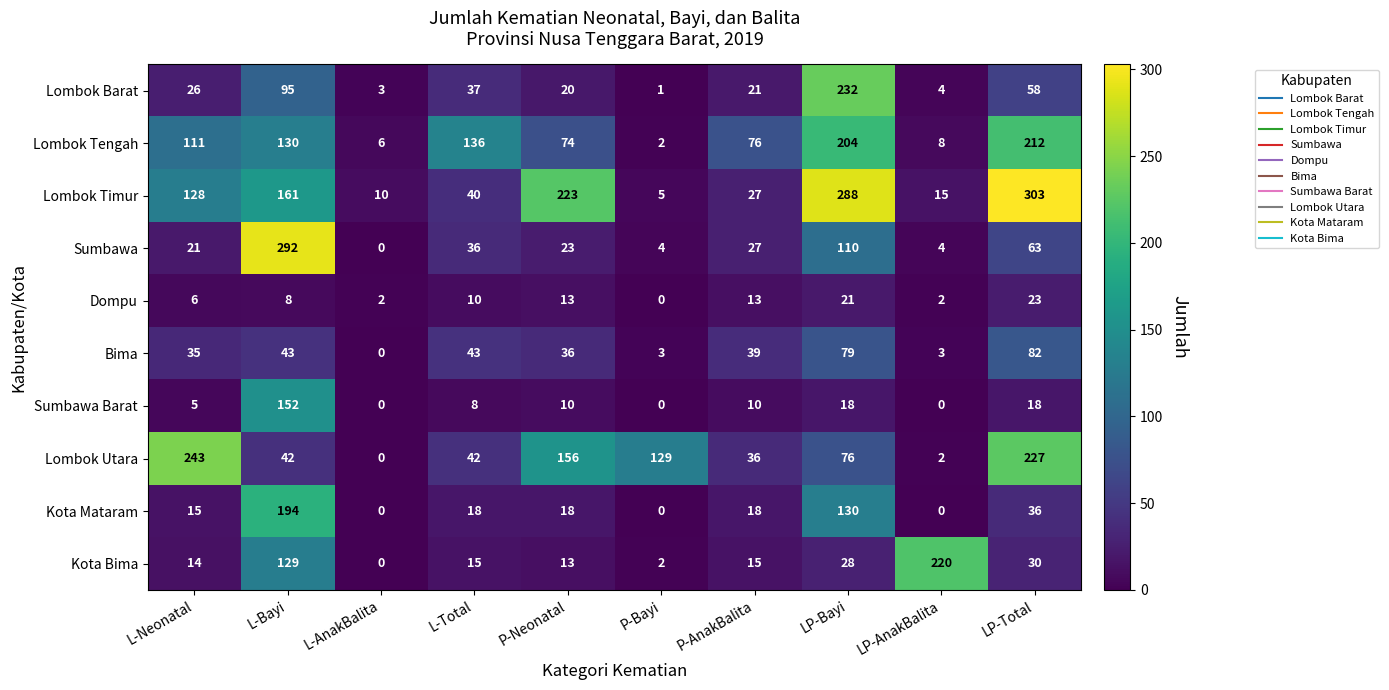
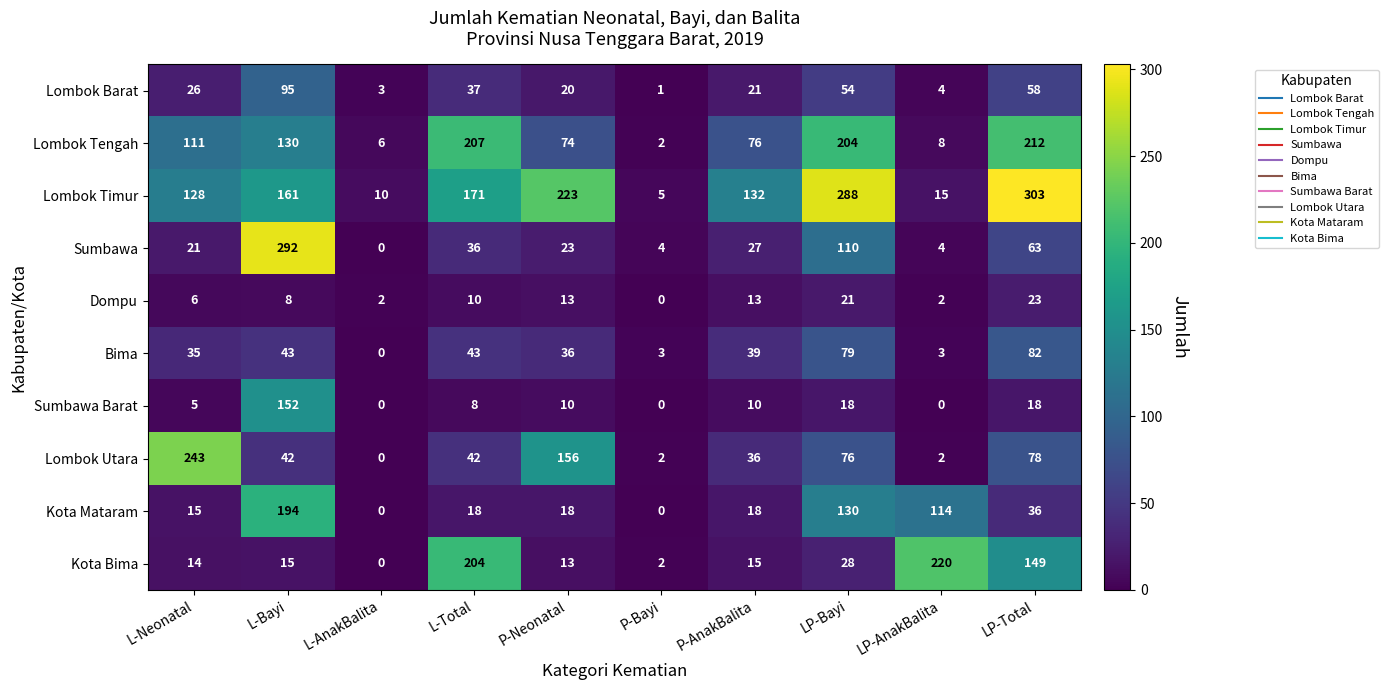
  {
    "Lombok Barat": {
      "L-Neonatal": 26,
      "L-Bayi": 95,
      "L-AnakBalita": 3,
      "L-Total": 37,
      "P-Neonatal": 20,
      "P-Bayi": 1,
      "P-AnakBalita": 21,
-     "LP-Bayi": 232,
+     "LP-Bayi": 54,
      "LP-AnakBalita": 4,
      "LP-Total": 58
    },
    "Lombok Tengah": {
      "L-Neonatal": 111,
      "L-Bayi": 130,
      "L-AnakBalita": 6,
-     "L-Total": 136,
+     "L-Total": 207,
      "P-Neonatal": 74,
      "P-Bayi": 2,
      "P-AnakBalita": 76,
      "LP-Bayi": 204,
      "LP-AnakBalita": 8,
      "LP-Total": 212
    },
    "Lombok Timur": {
      "L-Neonatal": 128,
      "L-Bayi": 161,
      "L-AnakBalita": 10,
-     "L-Total": 40,
+     "L-Total": 171,
      "P-Neonatal": 223,
      "P-Bayi": 5,
-     "P-AnakBalita": 27,
+     "P-AnakBalita": 132,
      "LP-Bayi": 288,
      "LP-AnakBalita": 15,
      "LP-Total": 303
    },
    "Sumbawa": {
      "L-Neonatal": 21,
      "L-Bayi": 292,
      "L-AnakBalita": 0,
      "L-Total": 36,
      "P-Neonatal": 23,
      "P-Bayi": 4,
      "P-AnakBalita": 27,
      "LP-Bayi": 110,
      "LP-AnakBalita": 4,
      "LP-Total": 63
    },
    "Dompu": {
      "L-Neonatal": 6,
      "L-Bayi": 8,
      "L-AnakBalita": 2,
      "L-Total": 10,
      "P-Neonatal": 13,
      "P-Bayi": 0,
      "P-AnakBalita": 13,
      "LP-Bayi": 21,
      "LP-AnakBalita": 2,
      "LP-Total": 23
    },
    "Bima": {
      "L-Neonatal": 35,
      "L-Bayi": 43,
      "L-AnakBalita": 0,
      "L-Total": 43,
      "P-Neonatal": 36,
      "P-Bayi": 3,
      "P-AnakBalita": 39,
      "LP-Bayi": 79,
      "LP-AnakBalita": 3,
      "LP-Total": 82
    },
    "Sumbawa Barat": {
      "L-Neonatal": 5,
      "L-Bayi": 152,
      "L-AnakBalita": 0,
      "L-Total": 8,
      "P-Neonatal": 10,
      "P-Bayi": 0,
      "P-AnakBalita": 10,
      "LP-Bayi": 18,
      "LP-AnakBalita": 0,
      "LP-Total": 18
    },
    "Lombok Utara": {
      "L-Neonatal": 243,
      "L-Bayi": 42,
      "L-AnakBalita": 0,
      "L-Total": 42,
      "P-Neonatal": 156,
-     "P-Bayi": 129,
+     "P-Bayi": 2,
      "P-AnakBalita": 36,
      "LP-Bayi": 76,
      "LP-AnakBalita": 2,
-     "LP-Total": 227
+     "LP-Total": 78
    },
    "Kota Mataram": {
      "L-Neonatal": 15,
      "L-Bayi": 194,
      "L-AnakBalita": 0,
      "L-Total": 18,
      "P-Neonatal": 18,
      "P-Bayi": 0,
      "P-AnakBalita": 18,
      "LP-Bayi": 130,
-     "LP-AnakBalita": 0,
+     "LP-AnakBalita": 114,
      "LP-Total": 36
    },
    "Kota Bima": {
      "L-Neonatal": 14,
-     "L-Bayi": 129,
+     "L-Bayi": 15,
      "L-AnakBalita": 0,
-     "L-Total": 15,
+     "L-Total": 204,
      "P-Neonatal": 13,
      "P-Bayi": 2,
      "P-AnakBalita": 15,
      "LP-Bayi": 28,
      "LP-AnakBalita": 220,
-     "LP-Total": 30
+     "LP-Total": 149
    }
  }
